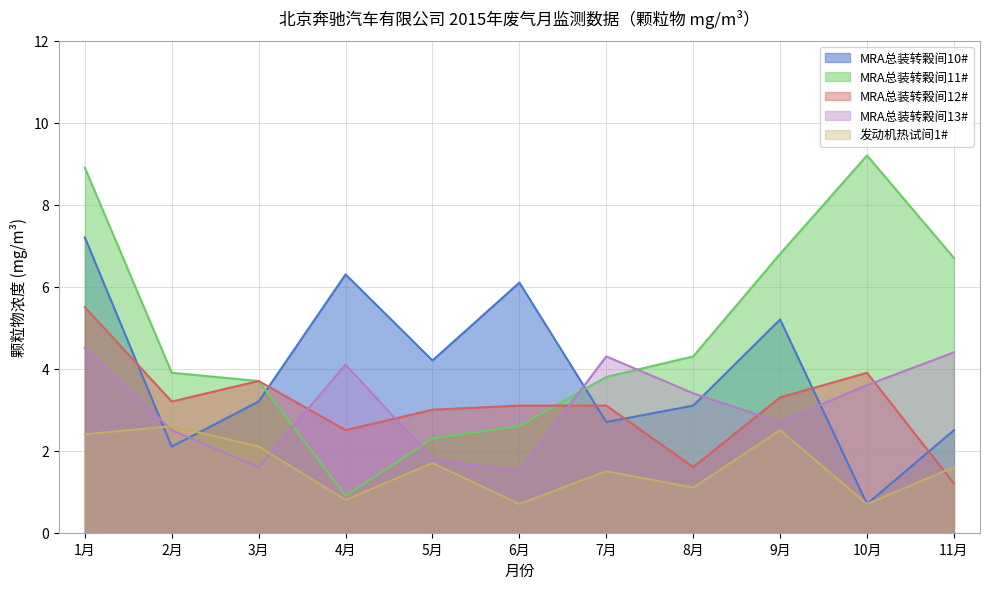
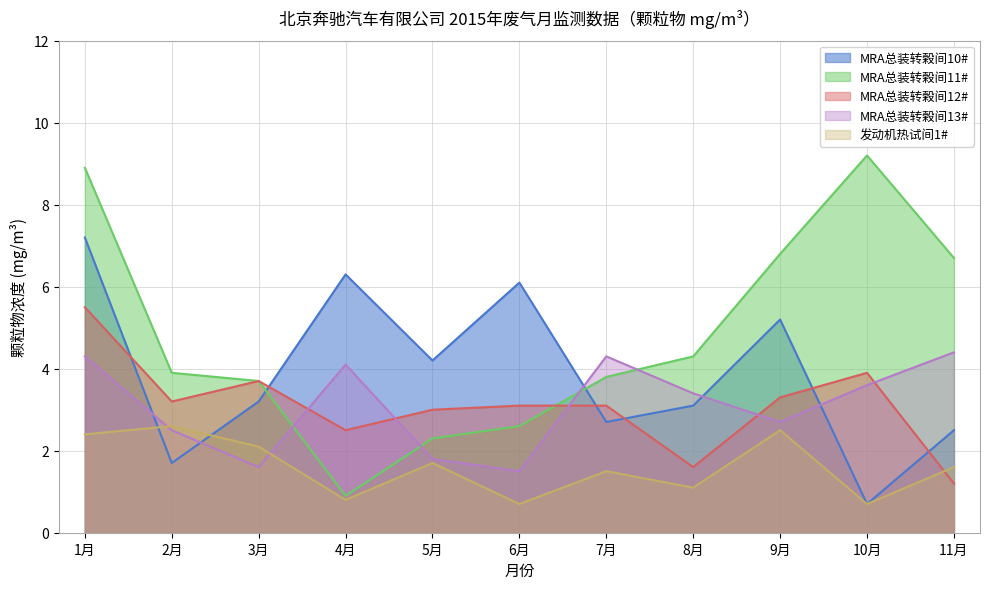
  {
    "MRA总装转榖间10#": {
      "1月": 7.2,
-     "2月": 2.1,
+     "2月": 1.7,
      "3月": 3.2,
      "4月": 6.3,
      "5月": 4.2,
      "6月": 6.1,
      "7月": 2.7,
      "8月": 3.1,
      "9月": 5.2,
      "11月": 2.5
    },
    "MRA总装转榖间11#": {
      "1月": 8.9,
      "2月": 3.9,
      "4月": 0.9,
      "5月": 2.3,
      "6月": 2.6,
      "7月": 3.8,
      "8月": 4.3,
      "9月": 6.8,
      "10月": 9.2,
      "11月": 6.7
    },
    "MRA总装转榖间12#": {
      "1月": 5.5,
      "2月": 3.2,
      "4月": 2.5,
      "5月": 3.0,
      "6月": 3.1,
      "7月": 3.1,
      "8月": 1.6,
      "9月": 3.3,
      "10月": 3.9,
      "11月": 1.2
    },
    "MRA总装转榖间13#": {
-     "1月": 4.5,
+     "1月": 4.3,
      "2月": 2.5,
      "3月": 1.6,
      "4月": 4.1,
      "5月": 1.8,
      "6月": 1.5,
      "7月": 4.3,
      "8月": 3.4,
      "9月": 2.7,
      "10月": 3.6,
      "11月": 4.4
    },
    "发动机热试间1#": {
      "1月": 2.4,
      "2月": 2.6,
      "3月": 2.1,
      "4月": 0.8,
      "5月": 1.7,
      "6月": 0.7,
      "7月": 1.5,
      "8月": 1.1,
      "9月": 2.5,
      "11月": 1.6
    }
  }
